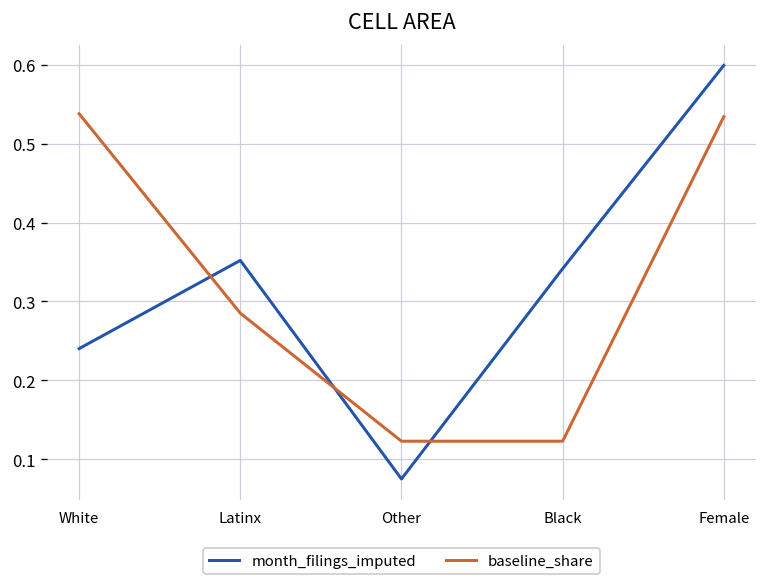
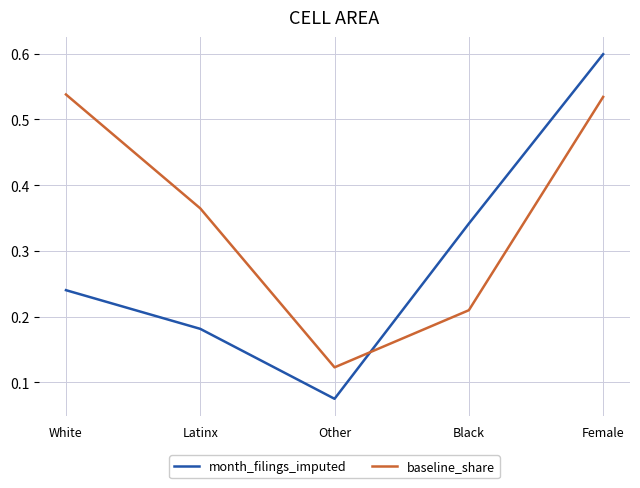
  {
    "month_filings_imputed": {
      "White": 0.24,
-     "Latinx": 0.35,
+     "Latinx": 0.18,
      "Other": 0.08,
      "Black": 0.34,
      "Female": 0.60
    },
    "baseline_share": {
      "White": 0.54,
-     "Latinx": 0.29,
+     "Latinx": 0.36,
      "Other": 0.12,
-     "Black": 0.12,
+     "Black": 0.21,
      "Female": 0.53
    }
  }
